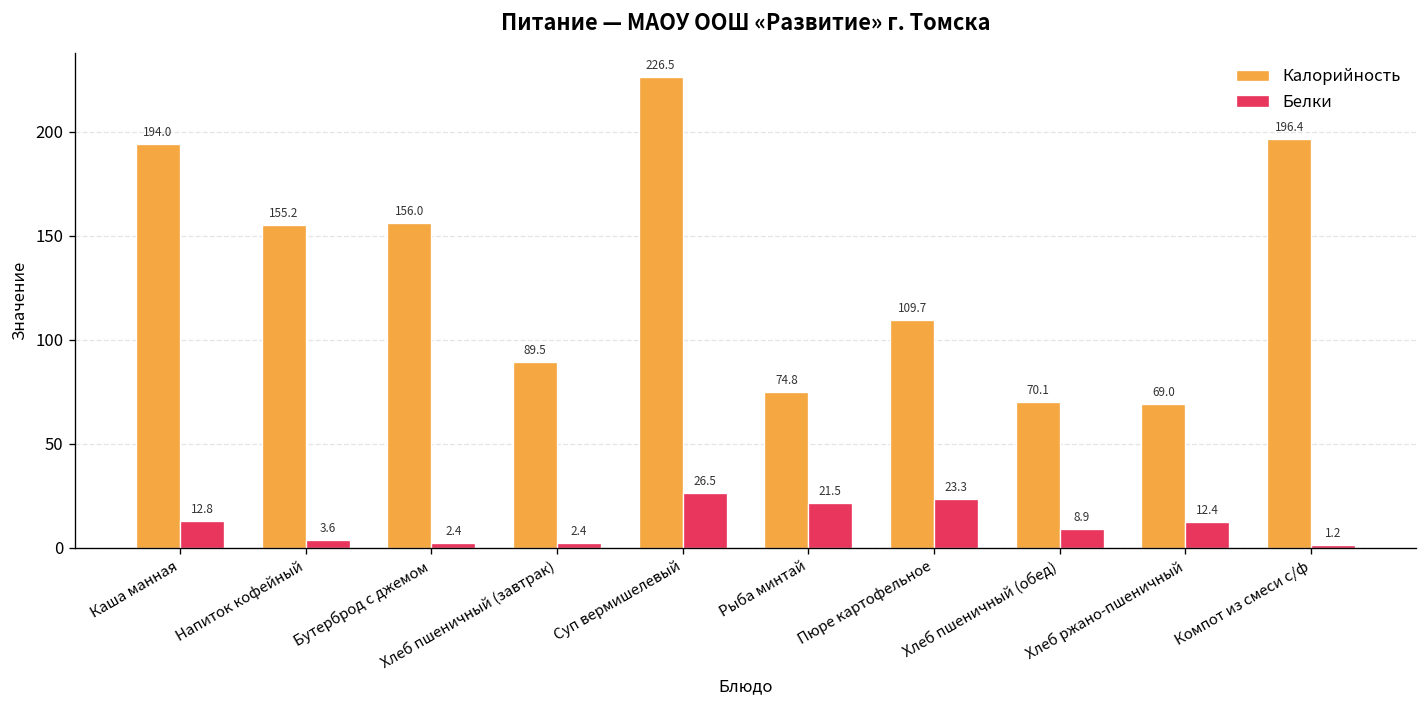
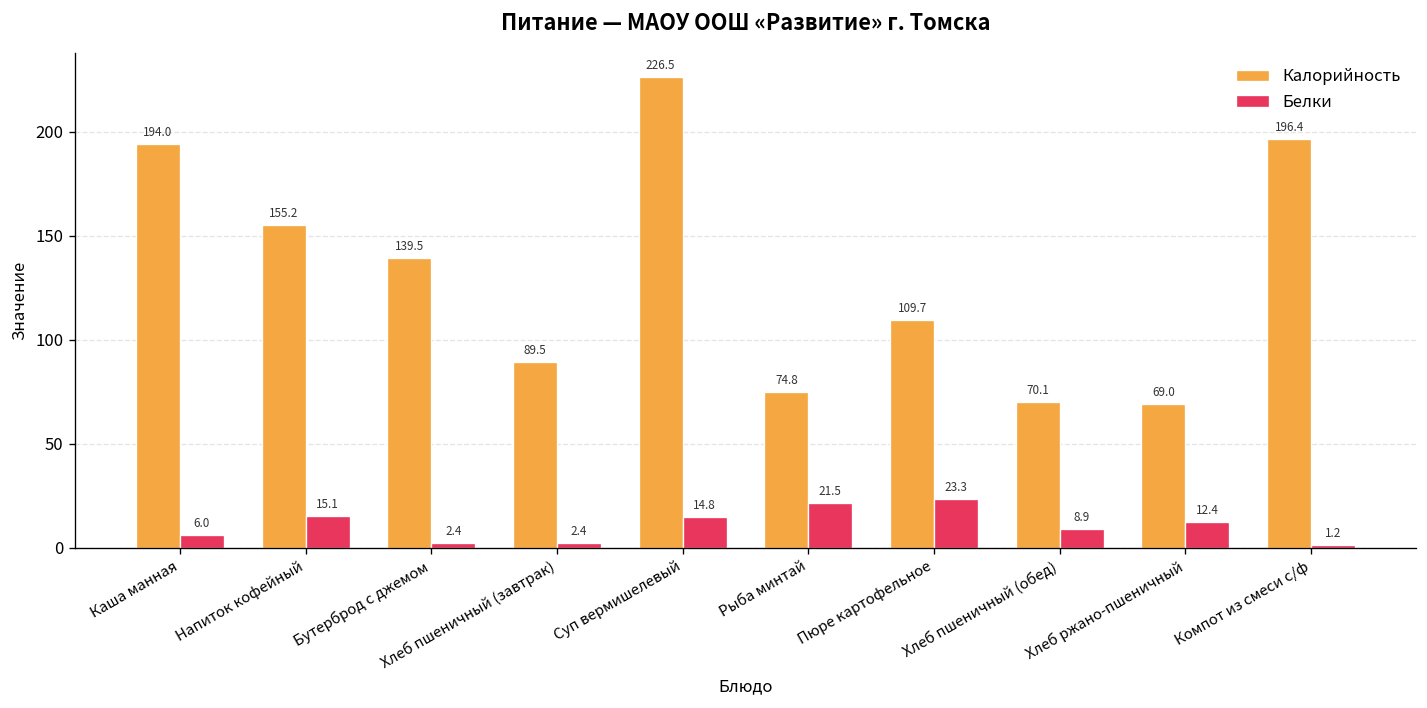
  {
    "Калорийность": {
      "Каша манная": 194.0,
      "Напиток кофейный": 155.2,
-     "Бутерброд с джемом": 156.0,
+     "Бутерброд с джемом": 139.5,
      "Хлеб пшеничный (завтрак)": 89.5,
      "Суп вермишелевый": 226.5,
      "Рыба минтай": 74.8,
      "Пюре картофельное": 109.7,
      "Хлеб пшеничный (обед)": 70.1,
      "Хлеб ржано-пшеничный": 69.0,
      "Компот из смеси с/ф": 196.4
    },
    "Белки": {
-     "Каша манная": 12.8,
-     "Напиток кофейный": 3.6,
+     "Каша манная": 6.0,
+     "Напиток кофейный": 15.1,
      "Бутерброд с джемом": 2.4,
      "Хлеб пшеничный (завтрак)": 2.4,
-     "Суп вермишелевый": 26.5,
+     "Суп вермишелевый": 14.8,
      "Рыба минтай": 21.5,
      "Пюре картофельное": 23.3,
      "Хлеб пшеничный (обед)": 8.9,
      "Хлеб ржано-пшеничный": 12.4,
      "Компот из смеси с/ф": 1.2
    }
  }
